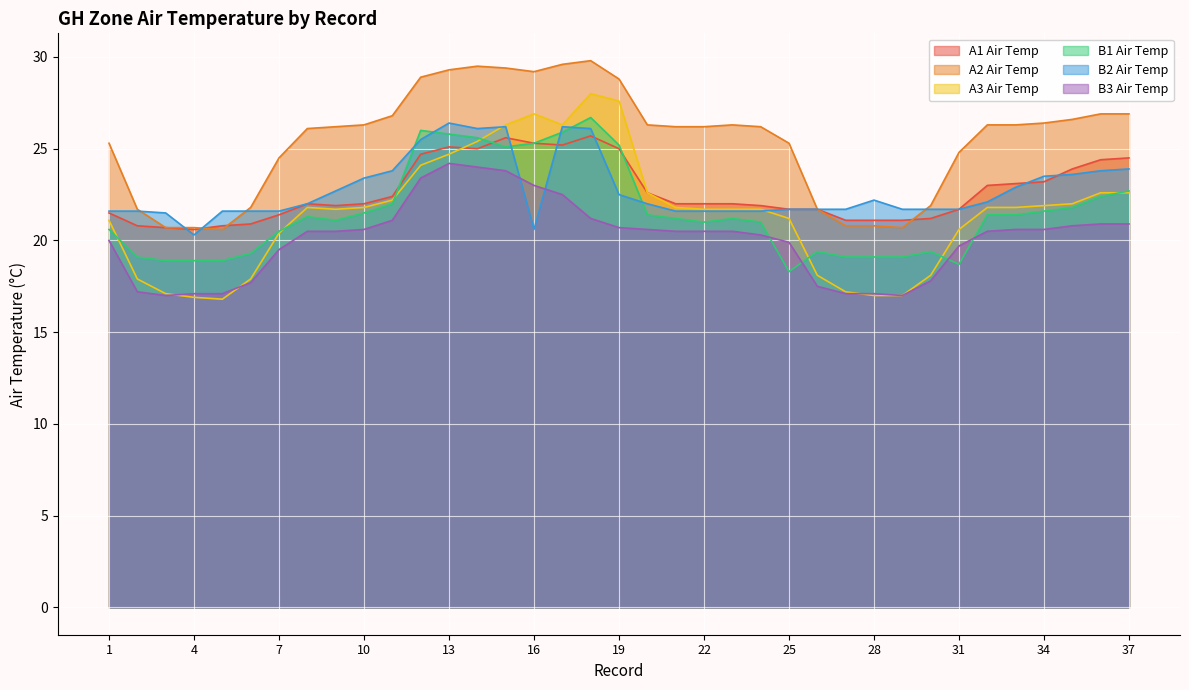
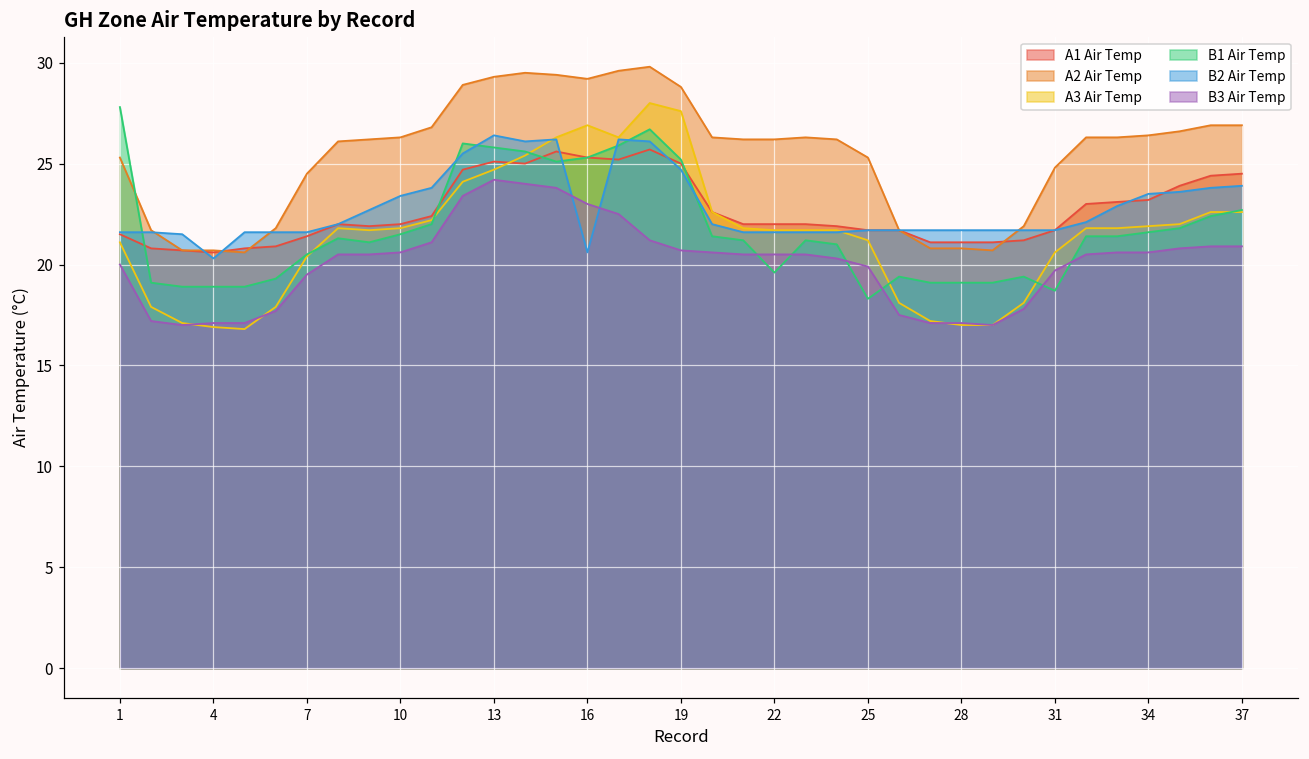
  {
    "B1 Air Temp": {
-     "1": 20.6,
+     "1": 27.8,
      "4": 18.9,
      "10": 21.5,
      "13": 25.8,
      "19": 25.2,
-     "22": 21.0,
+     "22": 19.6,
      "25": 18.3,
      "28": 19.1,
      "31": 18.7,
      "34": 21.6
    },
    "B2 Air Temp": {
      "4": 20.3,
      "7": 21.6,
      "10": 23.4,
      "13": 26.4,
      "16": 20.6,
-     "19": 22.5,
-     "28": 22.2,
+     "19": 24.7,
+     "28": 21.7,
      "34": 23.5,
      "37": 23.9
    },
    "B3 Air Temp": {
      "1": 20.0,
      "4": 17.1,
      "7": 19.5,
      "10": 20.6,
      "13": 24.2,
      "16": 23.0,
      "19": 20.7,
      "22": 20.5,
      "25": 19.9,
      "31": 19.7,
      "34": 20.6,
      "37": 20.9
    }
  }
